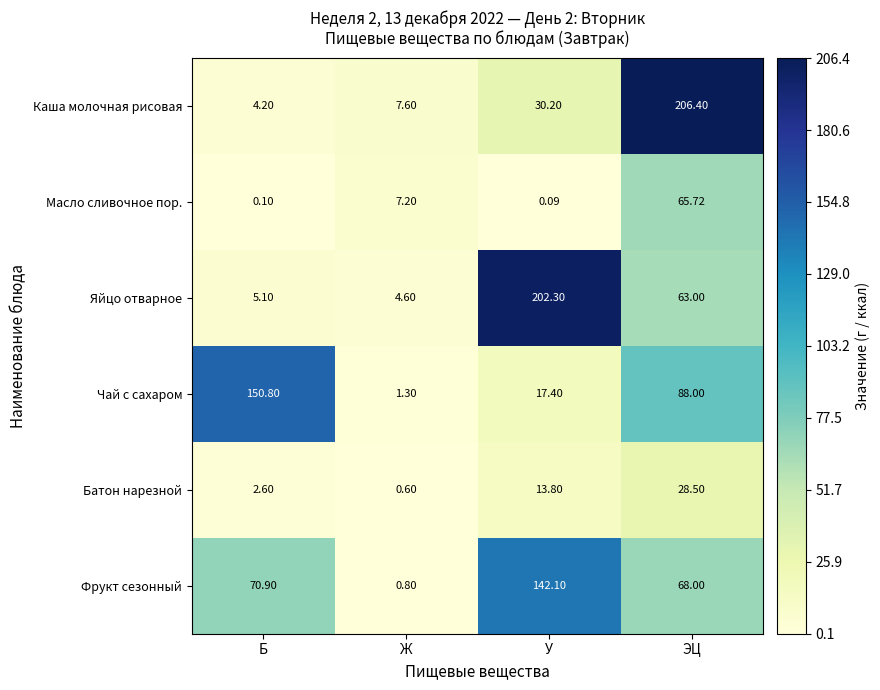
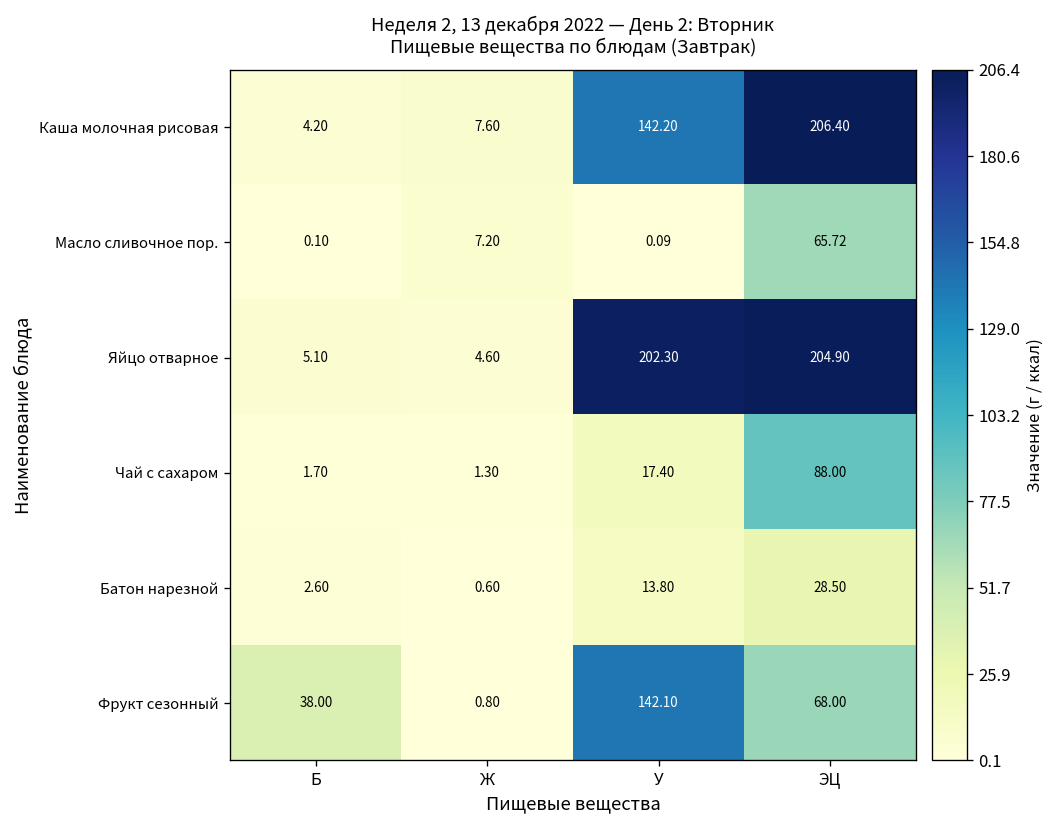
  {
    "Каша молочная рисовая": {
      "Б": 4.20,
      "Ж": 7.60,
-     "У": 30.20,
+     "У": 142.20,
      "ЭЦ": 206.40
    },
    "Масло сливочное пор.": {
      "Б": 0.10,
      "Ж": 7.20,
      "У": 0.09,
      "ЭЦ": 65.72
    },
    "Яйцо отварное": {
      "Б": 5.10,
      "Ж": 4.60,
      "У": 202.30,
-     "ЭЦ": 63.00
+     "ЭЦ": 204.90
    },
    "Чай с сахаром": {
-     "Б": 150.80,
+     "Б": 1.70,
      "Ж": 1.30,
      "У": 17.40,
      "ЭЦ": 88.00
    },
    "Батон нарезной": {
      "Б": 2.60,
      "Ж": 0.60,
      "У": 13.80,
      "ЭЦ": 28.50
    },
    "Фрукт сезонный": {
-     "Б": 70.90,
+     "Б": 38.00,
      "Ж": 0.80,
      "У": 142.10,
      "ЭЦ": 68.00
    }
  }
